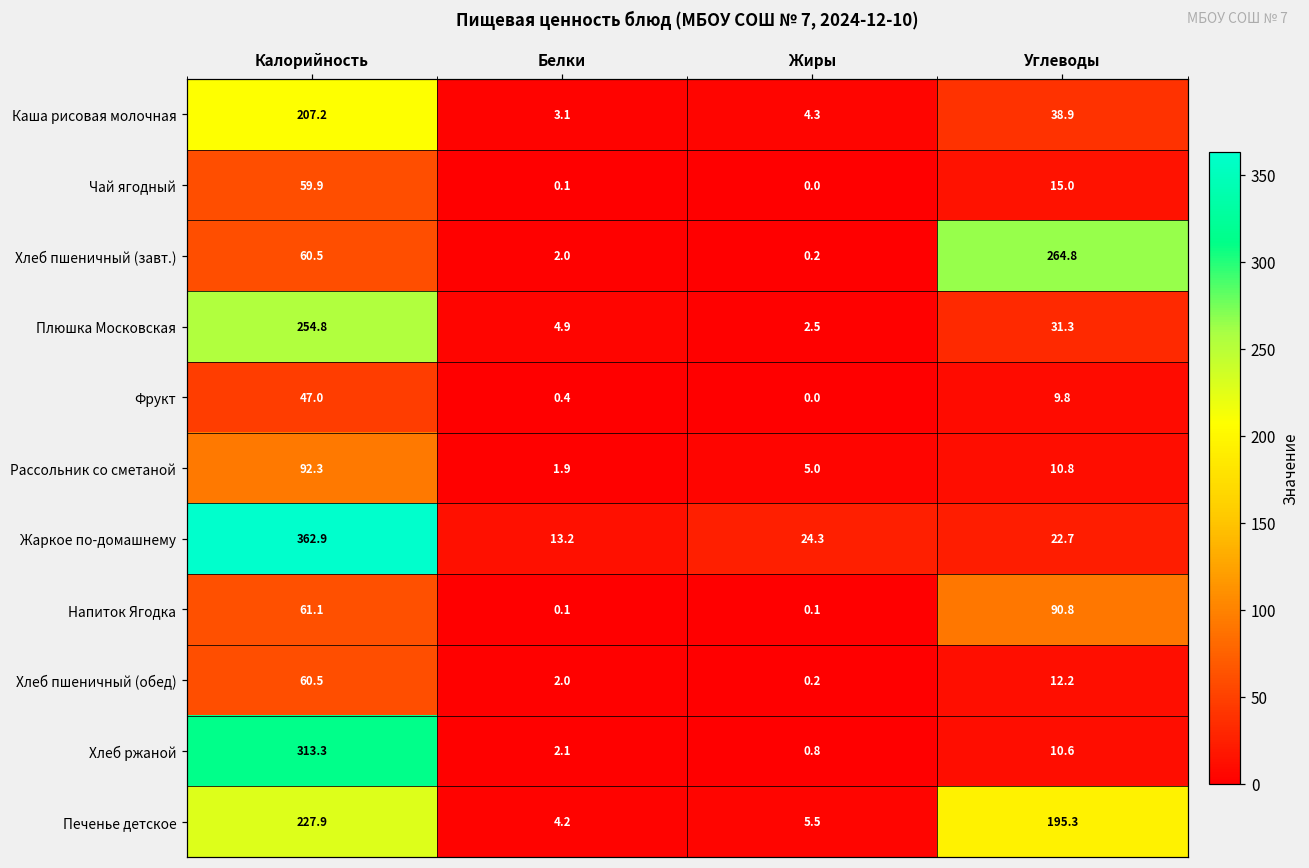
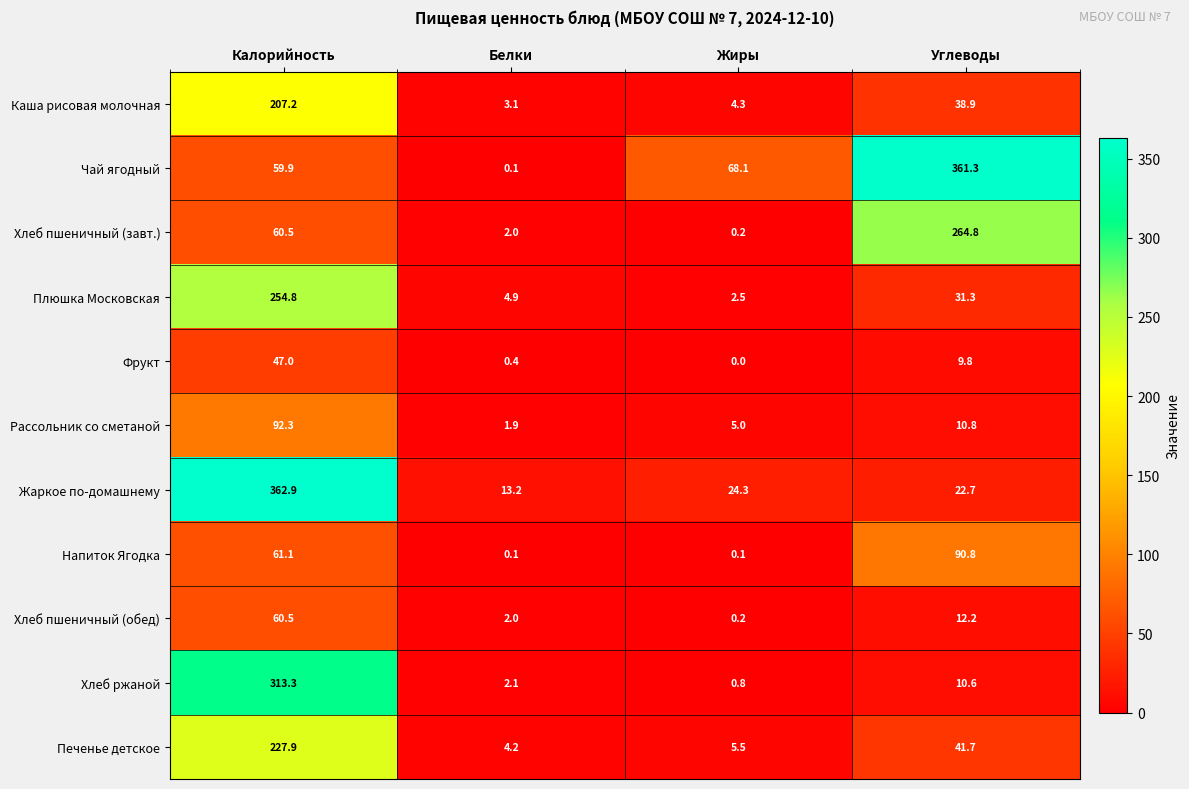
  {
    "Каша рисовая молочная": {
      "Калорийность": 207.2,
      "Белки": 3.1,
      "Жиры": 4.3,
      "Углеводы": 38.9
    },
    "Чай ягодный": {
      "Калорийность": 59.9,
      "Белки": 0.1,
-     "Жиры": 0.0,
-     "Углеводы": 15.0
+     "Жиры": 68.1,
+     "Углеводы": 361.3
    },
    "Хлеб пшеничный (завт.)": {
      "Калорийность": 60.5,
      "Белки": 2.0,
      "Жиры": 0.2,
      "Углеводы": 264.8
    },
    "Плюшка Московская": {
      "Калорийность": 254.8,
      "Белки": 4.9,
      "Жиры": 2.5,
      "Углеводы": 31.3
    },
    "Фрукт": {
      "Калорийность": 47.0,
      "Белки": 0.4,
      "Жиры": 0.0,
      "Углеводы": 9.8
    },
    "Рассольник со сметаной": {
      "Калорийность": 92.3,
      "Белки": 1.9,
      "Жиры": 5.0,
      "Углеводы": 10.8
    },
    "Жаркое по-домашнему": {
      "Калорийность": 362.9,
      "Белки": 13.2,
      "Жиры": 24.3,
      "Углеводы": 22.7
    },
    "Напиток Ягодка": {
      "Калорийность": 61.1,
      "Белки": 0.1,
      "Жиры": 0.1,
      "Углеводы": 90.8
    },
    "Хлеб пшеничный (обед)": {
      "Калорийность": 60.5,
      "Белки": 2.0,
      "Жиры": 0.2,
      "Углеводы": 12.2
    },
    "Хлеб ржаной": {
      "Калорийность": 313.3,
      "Белки": 2.1,
      "Жиры": 0.8,
      "Углеводы": 10.6
    },
    "Печенье детское": {
      "Калорийность": 227.9,
      "Белки": 4.2,
      "Жиры": 5.5,
-     "Углеводы": 195.3
+     "Углеводы": 41.7
    }
  }
